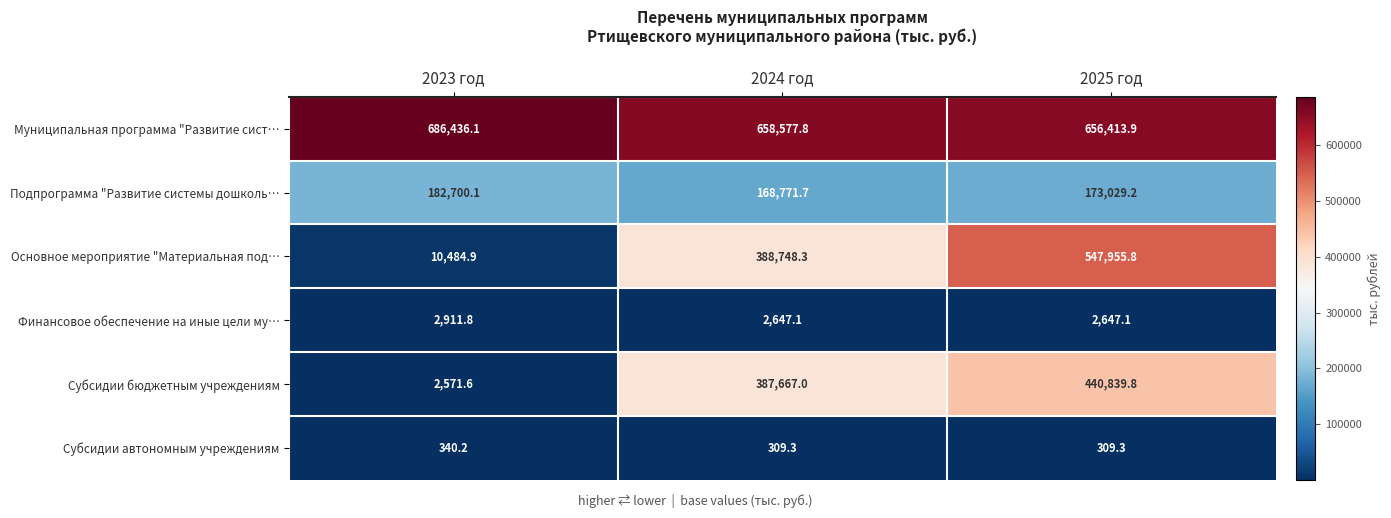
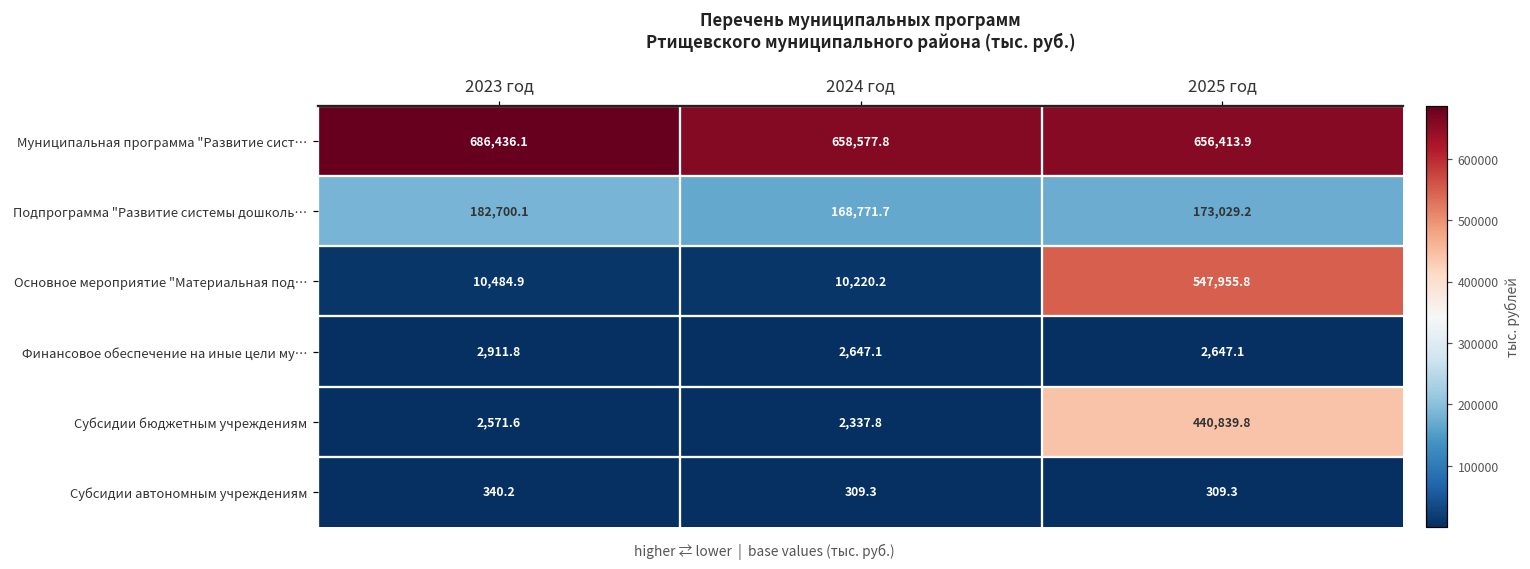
  {
    "Муниципальная программа \"Развитие сист…": {
      "2023 год": "686,436.1",
      "2024 год": "658,577.8",
      "2025 год": "656,413.9"
    },
    "Подпрограмма \"Развитие системы дошколь…": {
      "2023 год": "182,700.1",
      "2024 год": "168,771.7",
      "2025 год": "173,029.2"
    },
    "Основное мероприятие \"Материальная под…": {
      "2023 год": "10,484.9",
-     "2024 год": "388,748.3",
+     "2024 год": "10,220.2",
      "2025 год": "547,955.8"
    },
    "Финансовое обеспечение на иные цели му…": {
      "2023 год": "2,911.8",
      "2024 год": "2,647.1",
      "2025 год": "2,647.1"
    },
    "Субсидии бюджетным учреждениям": {
      "2023 год": "2,571.6",
-     "2024 год": "387,667.0",
+     "2024 год": "2,337.8",
      "2025 год": "440,839.8"
    },
    "Субсидии автономным учреждениям": {
      "2023 год": "340.2",
      "2024 год": "309.3",
      "2025 год": "309.3"
    }
  }
